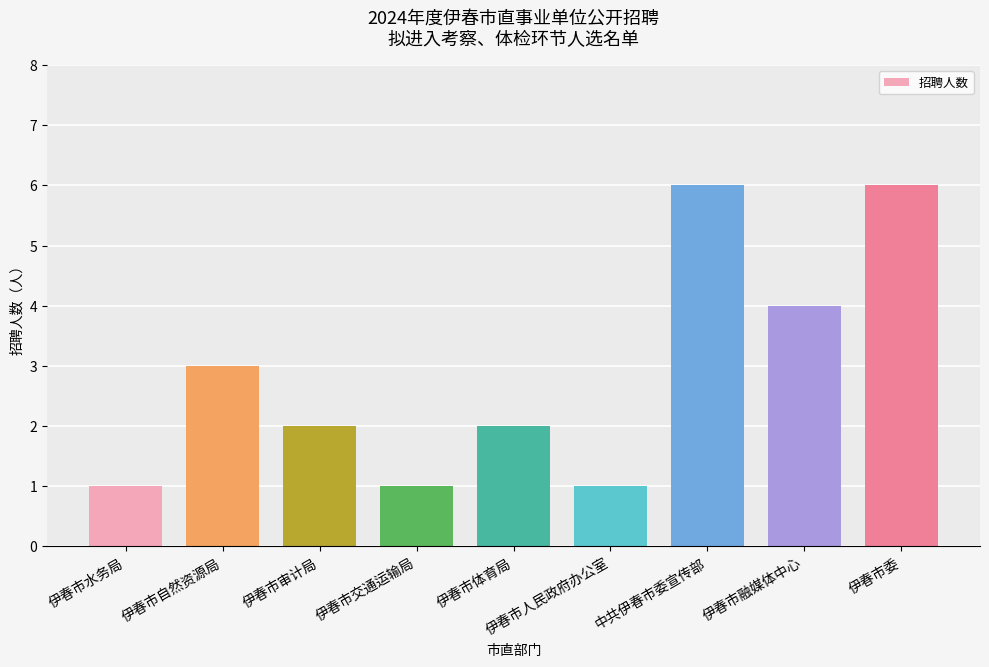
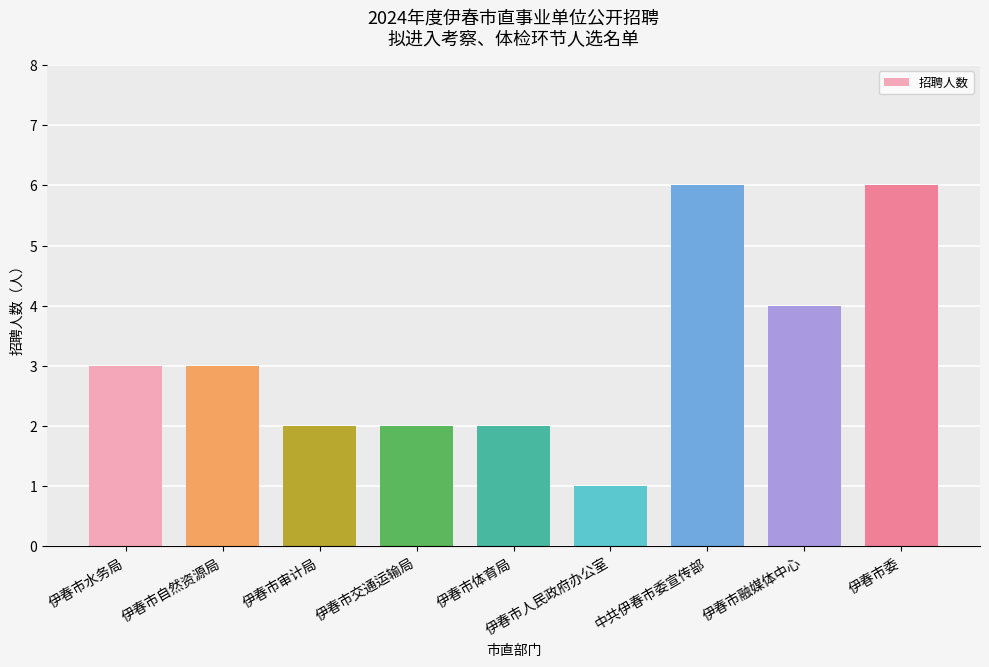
  {
-   "伊春市水务局": 1,
+   "伊春市水务局": 3,
    "伊春市自然资源局": 3,
    "伊春市审计局": 2,
-   "伊春市交通运输局": 1,
+   "伊春市交通运输局": 2,
    "伊春市体育局": 2,
    "伊春市人民政府办公室": 1,
    "中共伊春市委宣传部": 6,
    "伊春市融媒体中心": 4,
    "伊春市委": 6
  }
